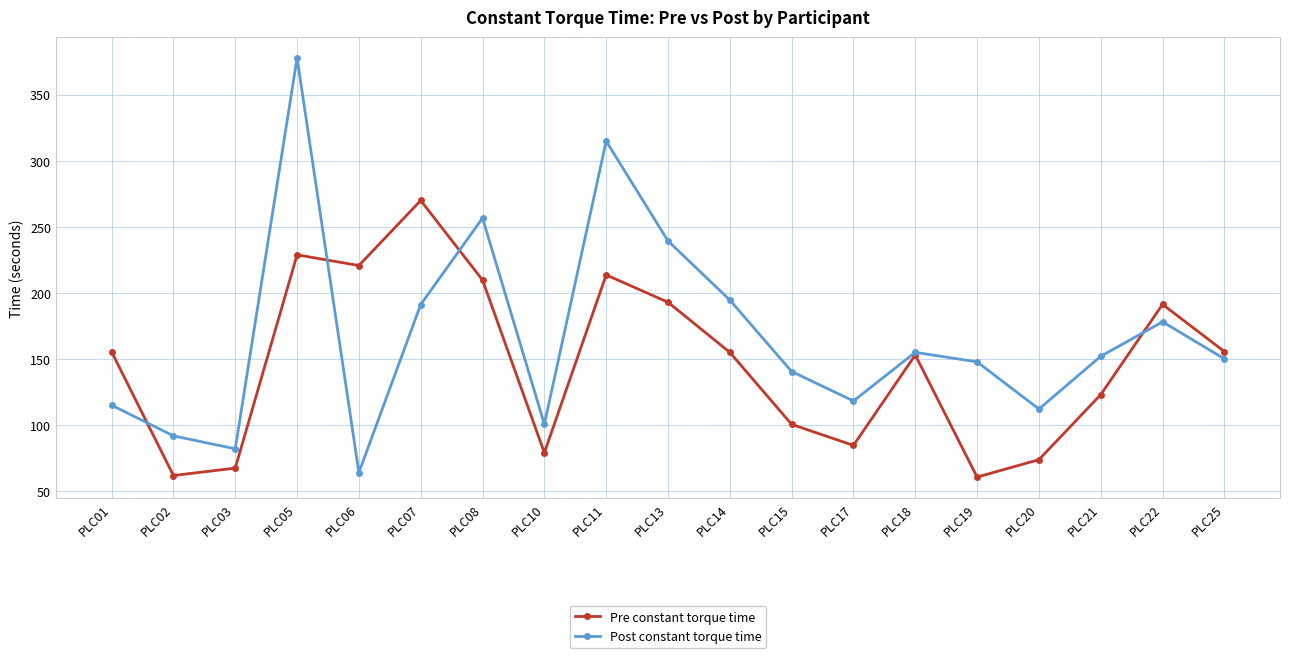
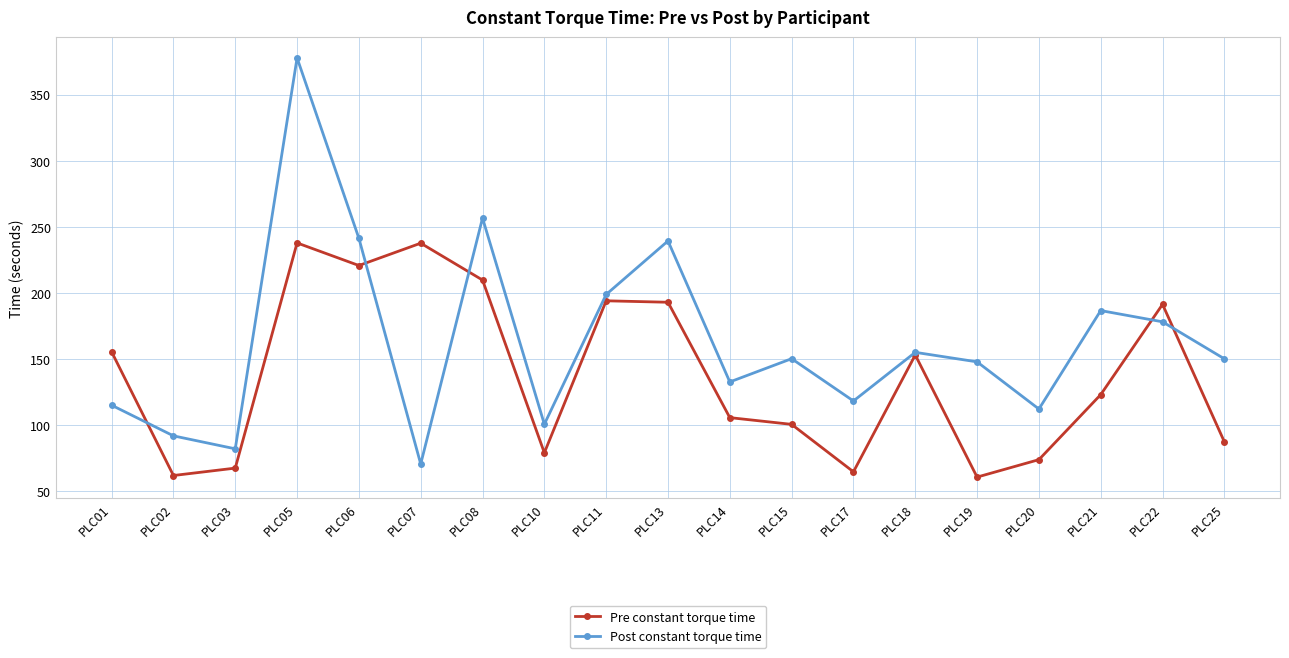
  {
    "Pre constant torque time": {
      "PLC01": 155,
      "PLC02": 62,
      "PLC03": 67,
-     "PLC05": 229,
+     "PLC05": 238,
      "PLC06": 221,
-     "PLC07": 270,
+     "PLC07": 238,
      "PLC08": 210,
      "PLC10": 79,
-     "PLC11": 214,
+     "PLC11": 194,
      "PLC13": 193,
-     "PLC14": 155,
+     "PLC14": 106,
      "PLC15": 100,
-     "PLC17": 85,
+     "PLC17": 65,
      "PLC18": 153,
      "PLC19": 61,
      "PLC20": 74,
      "PLC21": 123,
      "PLC22": 191,
-     "PLC25": 156
+     "PLC25": 87
    },
    "Post constant torque time": {
      "PLC01": 115,
      "PLC02": 92,
      "PLC03": 82,
      "PLC05": 378,
-     "PLC06": 64,
-     "PLC07": 191,
+     "PLC06": 241,
+     "PLC07": 70,
      "PLC08": 257,
      "PLC10": 101,
-     "PLC11": 315,
+     "PLC11": 199,
      "PLC13": 239,
-     "PLC14": 195,
-     "PLC15": 140,
+     "PLC14": 133,
+     "PLC15": 150,
      "PLC17": 118,
      "PLC18": 155,
      "PLC19": 148,
      "PLC20": 112,
-     "PLC21": 152,
+     "PLC21": 187,
      "PLC22": 178,
      "PLC25": 150
    }
  }
